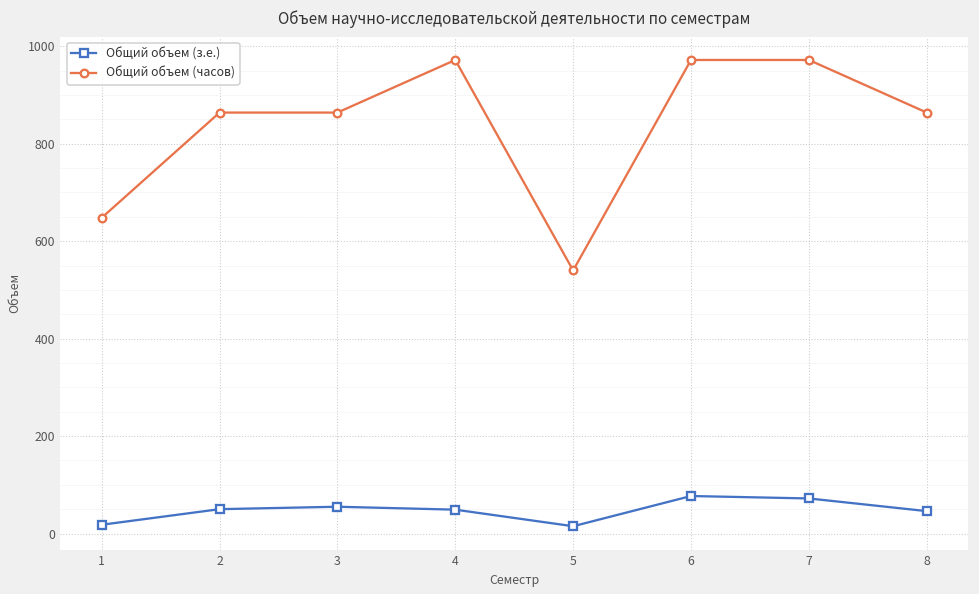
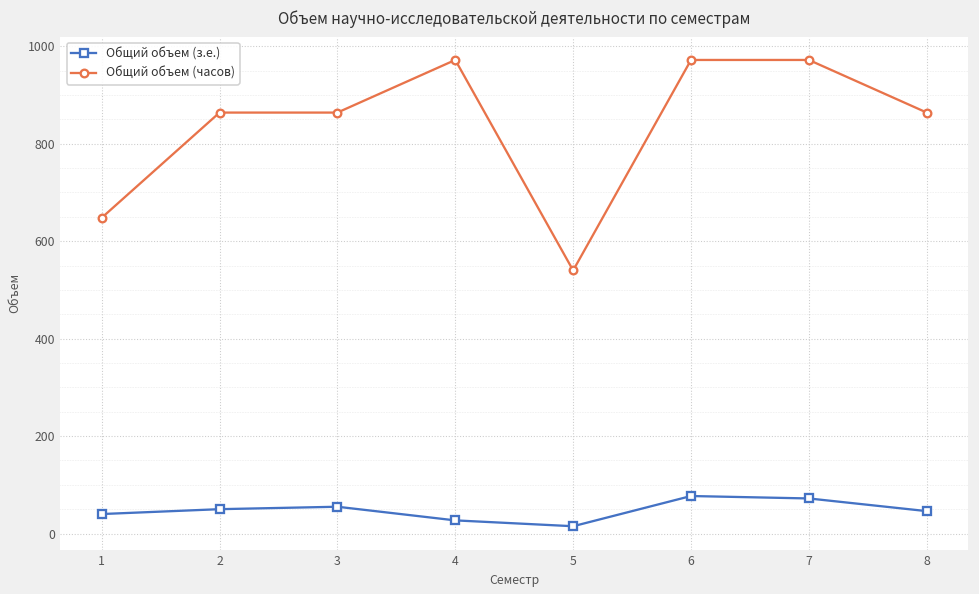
  {
    "Общий объем (з.е.)": {
-     "1": 20,
+     "1": 40,
      "2": 50,
      "3": 60,
-     "4": 50,
+     "4": 30,
      "5": 20,
      "6": 80,
      "7": 70,
      "8": 50
    },
    "Общий объем (часов)": {
      "1": 650,
      "2": 860,
      "3": 860,
      "4": 970,
      "5": 540,
      "6": 970,
      "7": 970,
      "8": 860
    }
  }
